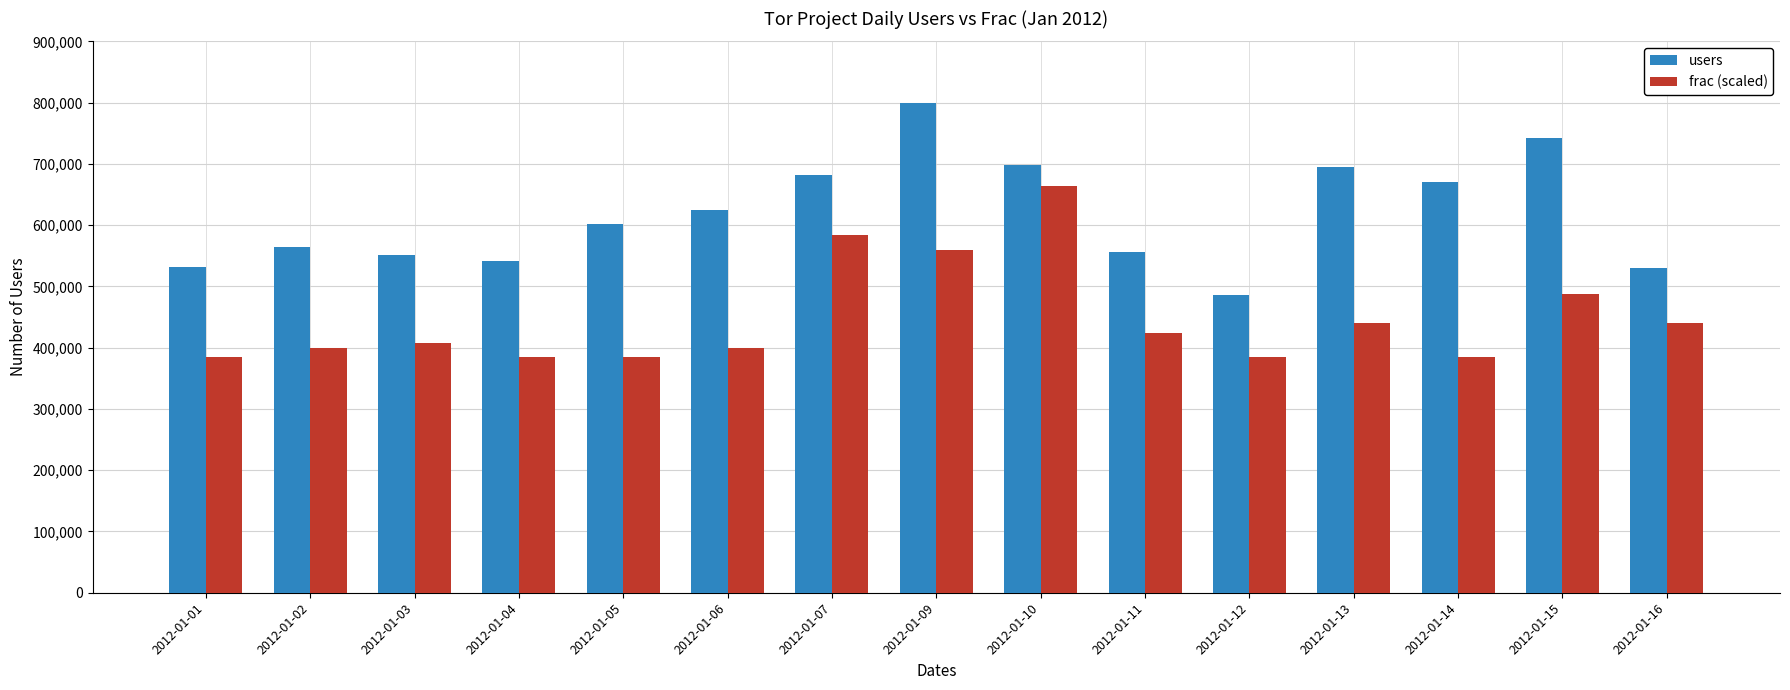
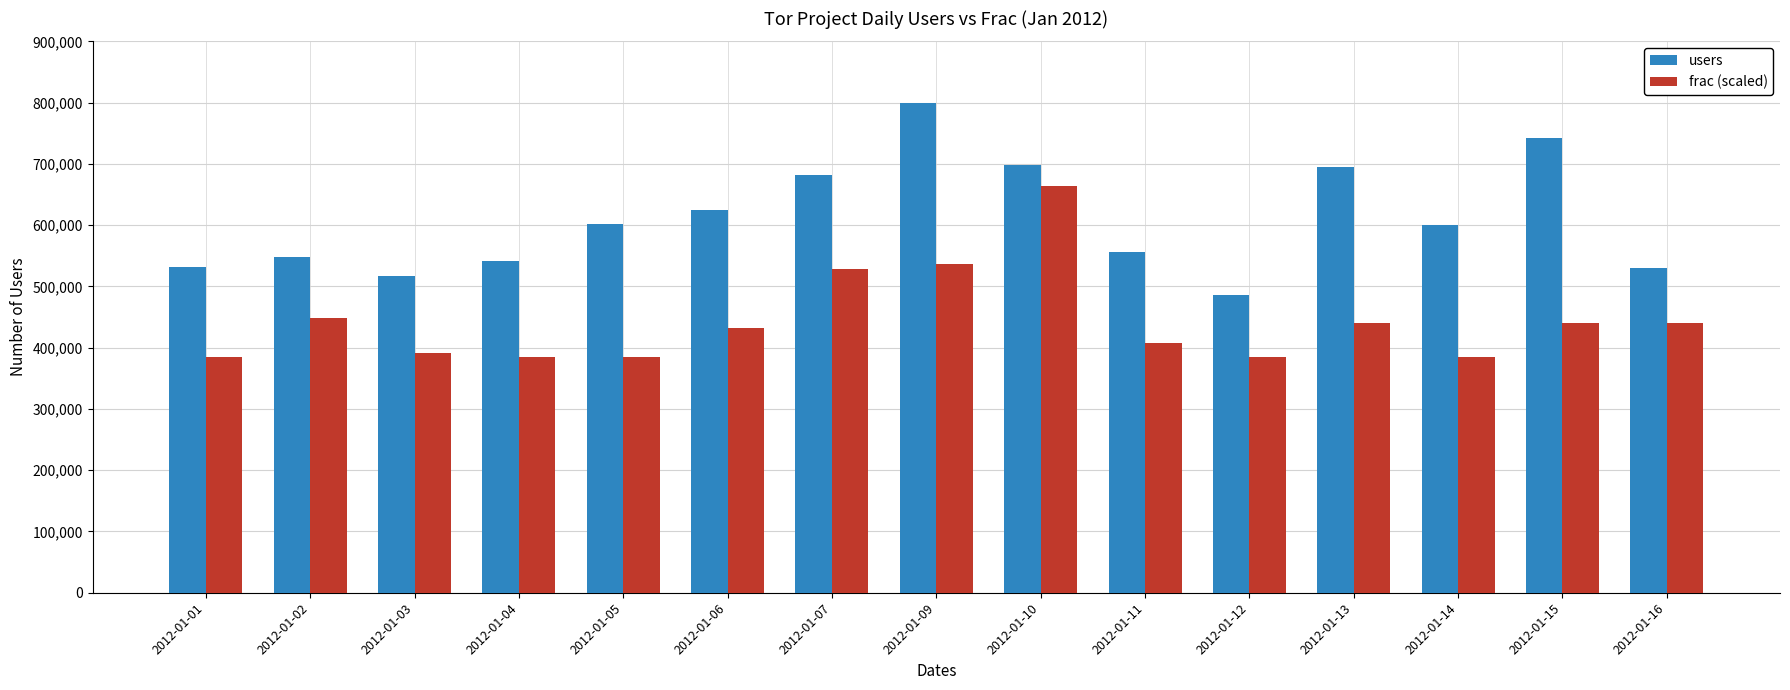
  {
    "users": {
      "2012-01-01": "530,000",
-     "2012-01-02": "560,000",
-     "2012-01-03": "550,000",
+     "2012-01-02": "550,000",
+     "2012-01-03": "520,000",
      "2012-01-04": "540,000",
      "2012-01-05": "600,000",
      "2012-01-06": "630,000",
      "2012-01-07": "680,000",
      "2012-01-09": "800,000",
      "2012-01-10": "700,000",
      "2012-01-11": "560,000",
      "2012-01-12": "490,000",
      "2012-01-13": "700,000",
-     "2012-01-14": "670,000",
+     "2012-01-14": "600,000",
      "2012-01-15": "740,000",
      "2012-01-16": "530,000"
    },
    "frac (scaled)": {
      "2012-01-01": "380,000",
-     "2012-01-02": "400,000",
-     "2012-01-03": "410,000",
+     "2012-01-02": "450,000",
+     "2012-01-03": "390,000",
      "2012-01-04": "380,000",
      "2012-01-05": "380,000",
-     "2012-01-06": "400,000",
-     "2012-01-07": "580,000",
-     "2012-01-09": "560,000",
+     "2012-01-06": "430,000",
+     "2012-01-07": "530,000",
+     "2012-01-09": "540,000",
      "2012-01-10": "660,000",
-     "2012-01-11": "420,000",
+     "2012-01-11": "410,000",
      "2012-01-12": "380,000",
      "2012-01-13": "440,000",
      "2012-01-14": "380,000",
-     "2012-01-15": "490,000",
+     "2012-01-15": "440,000",
      "2012-01-16": "440,000"
    }
  }
